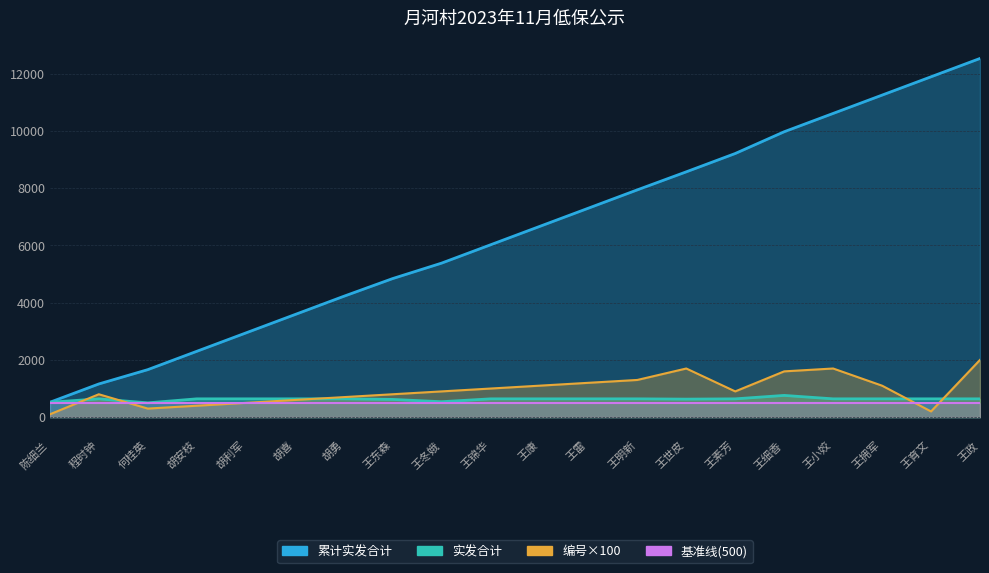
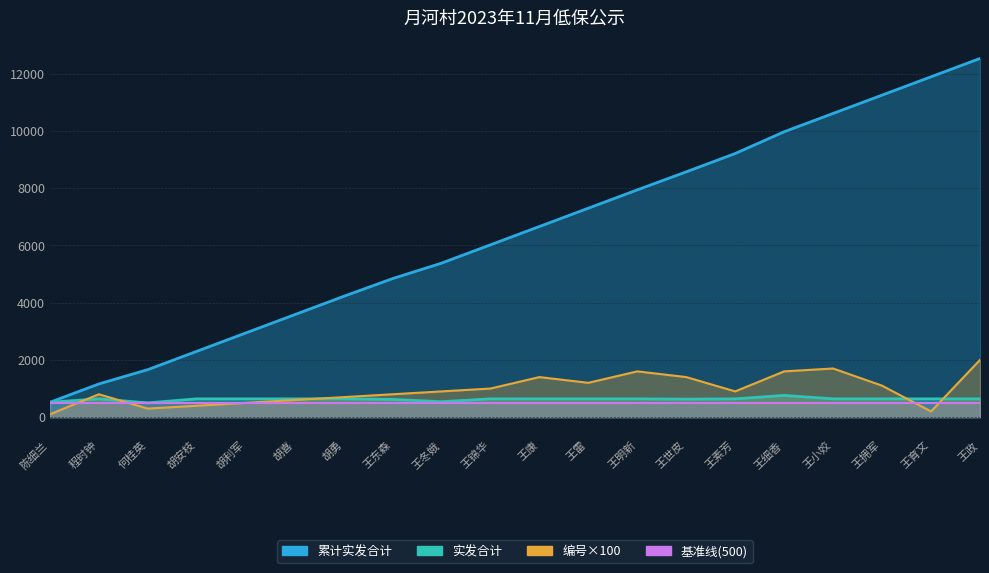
  {
    "编号×100": {
      "陈细兰": 100,
      "程时钟": 800,
      "何桂英": 300,
      "胡安枝": 400,
      "王东森": 800,
      "王冬娥": 900,
      "王锦华": 1000,
-     "王康": 1100,
+     "王康": 1400,
      "王雷": 1200,
-     "王明新": 1300,
-     "王世皮": 1700,
+     "王明新": 1600,
+     "王世皮": 1400,
      "王素芳": 900,
      "王细香": 1600,
      "王小姣": 1700,
      "王拥军": 1100,
      "王育文": 200,
      "王政": 2000
    },
    "基准线(500)": {
      "程时钟": 500,
      "胡安枝": 500,
      "胡喜": 500,
      "胡勇": 500,
      "王东森": 500,
      "王锦华": 500,
      "王康": 500,
      "王雷": 500,
      "王明新": 500,
      "王世皮": 500,
      "王素芳": 500,
      "王细香": 500,
      "王小姣": 500,
      "王拥军": 500,
      "王育文": 500,
      "王政": 500
    }
  }
